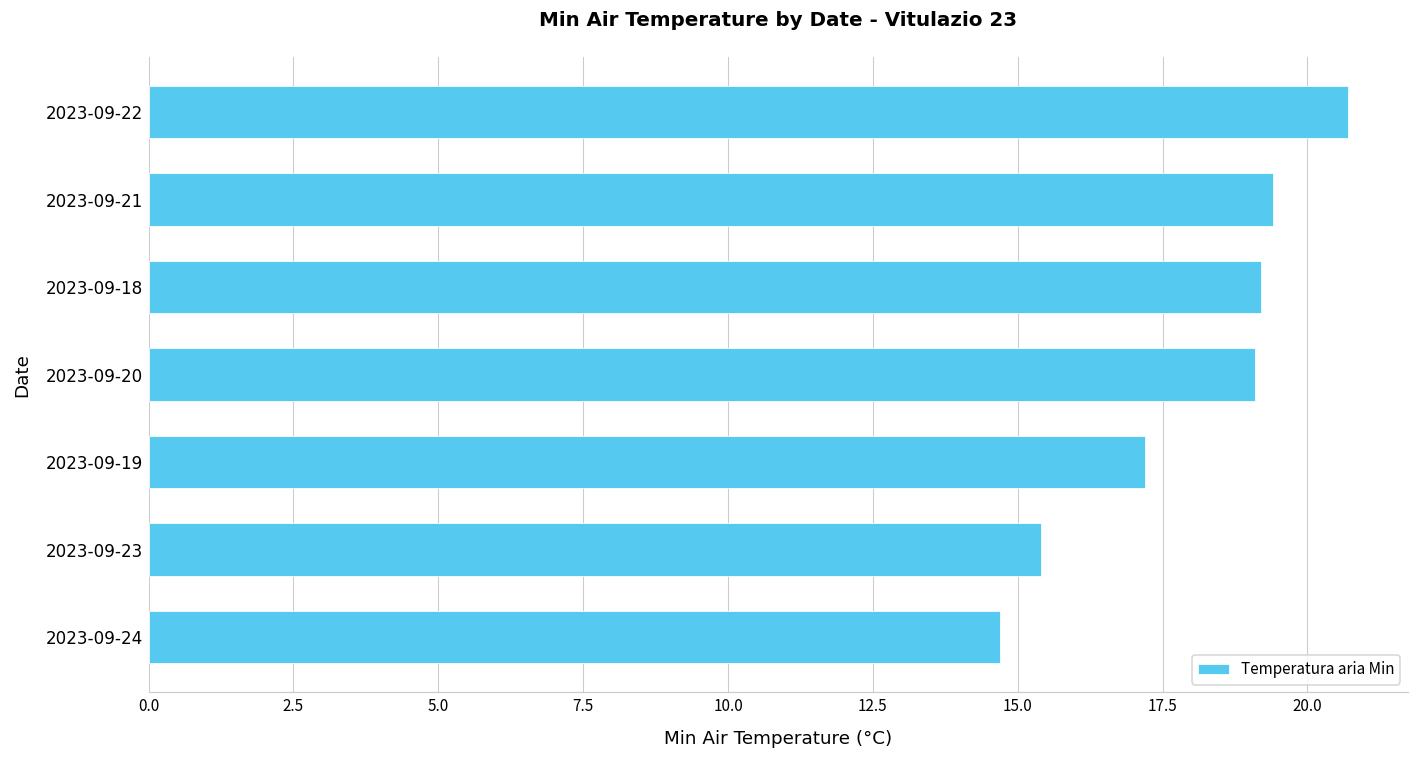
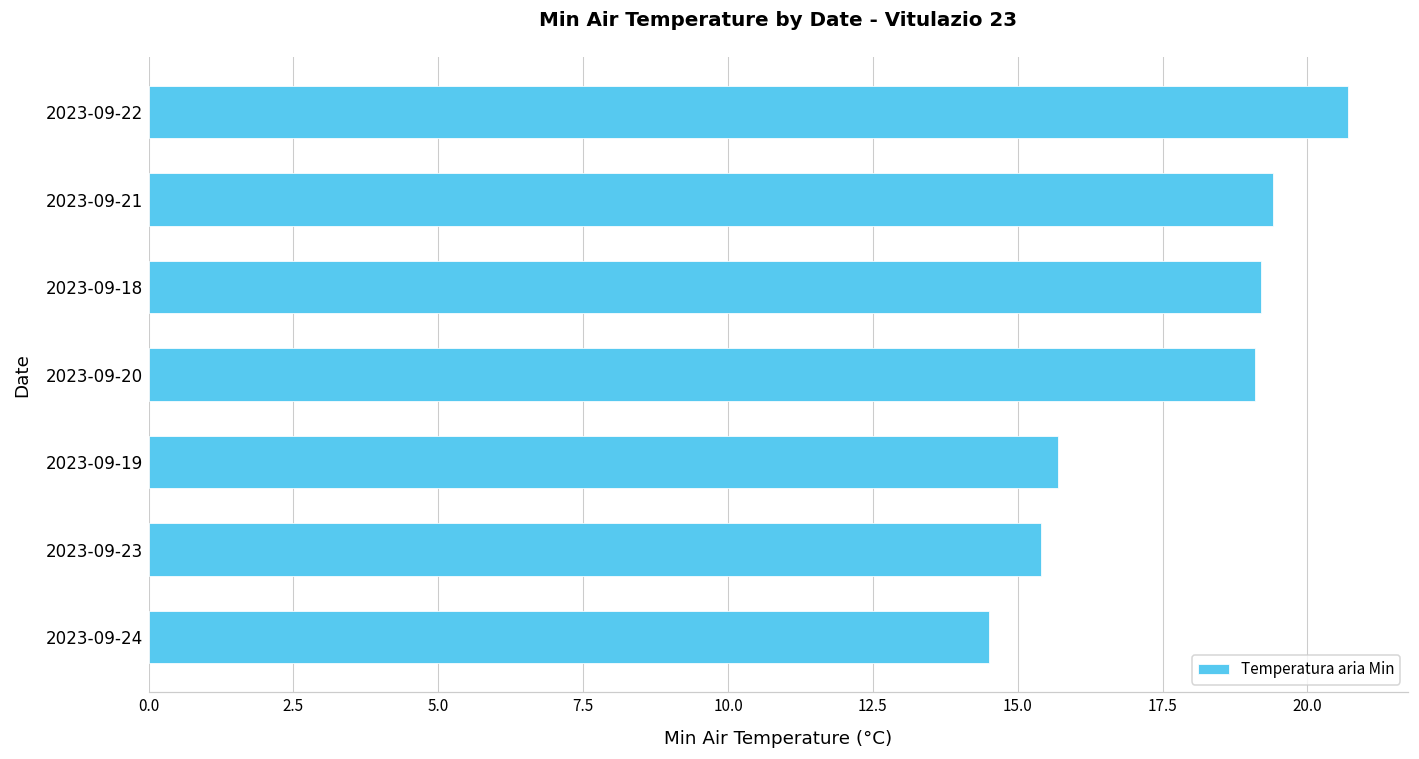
  {
    "2023-09-22": 20.7,
    "2023-09-21": 19.4,
    "2023-09-18": 19.2,
    "2023-09-20": 19.1,
-   "2023-09-19": 17.2,
+   "2023-09-19": 15.7,
    "2023-09-23": 15.4,
-   "2023-09-24": 14.7
+   "2023-09-24": 14.5
  }
